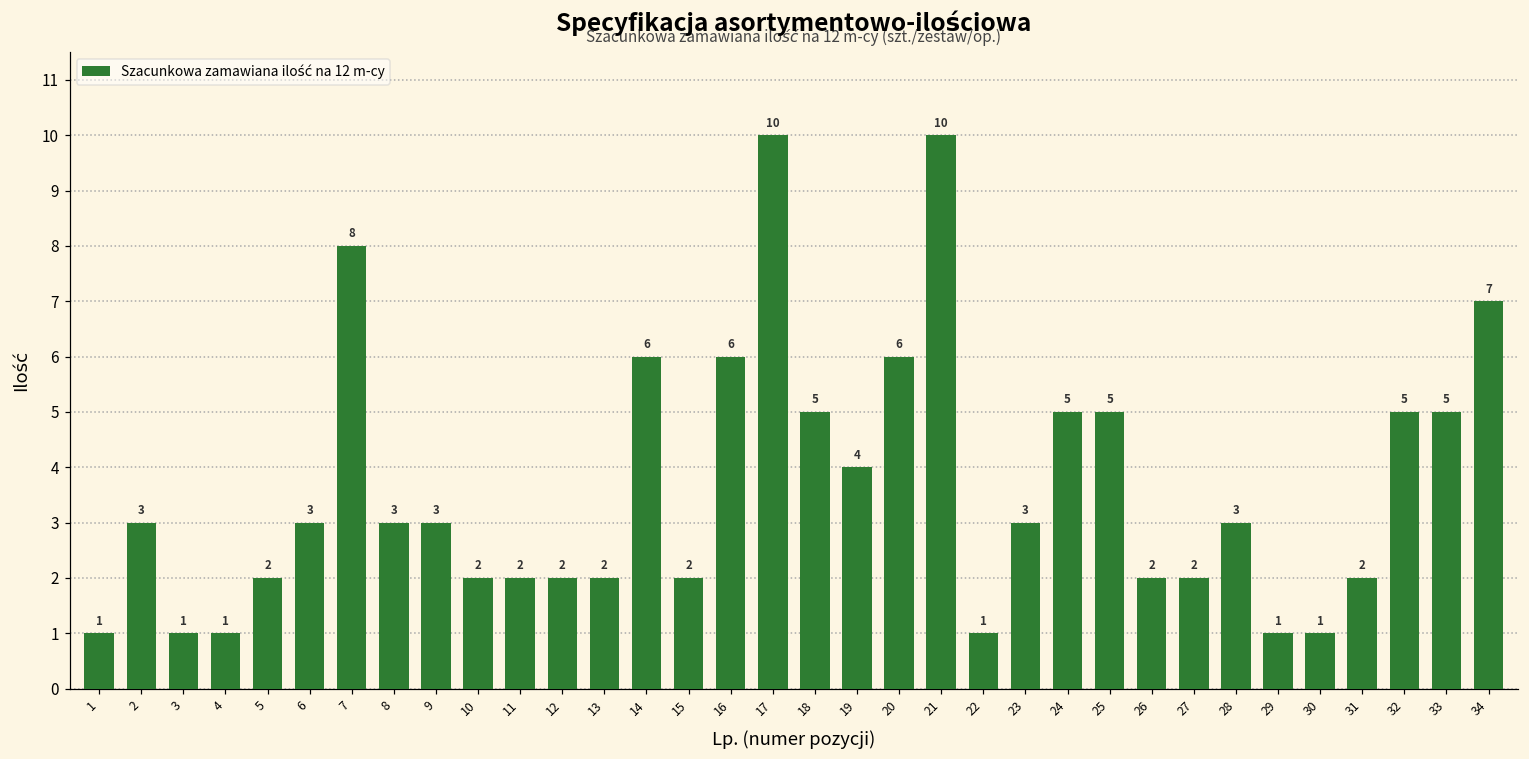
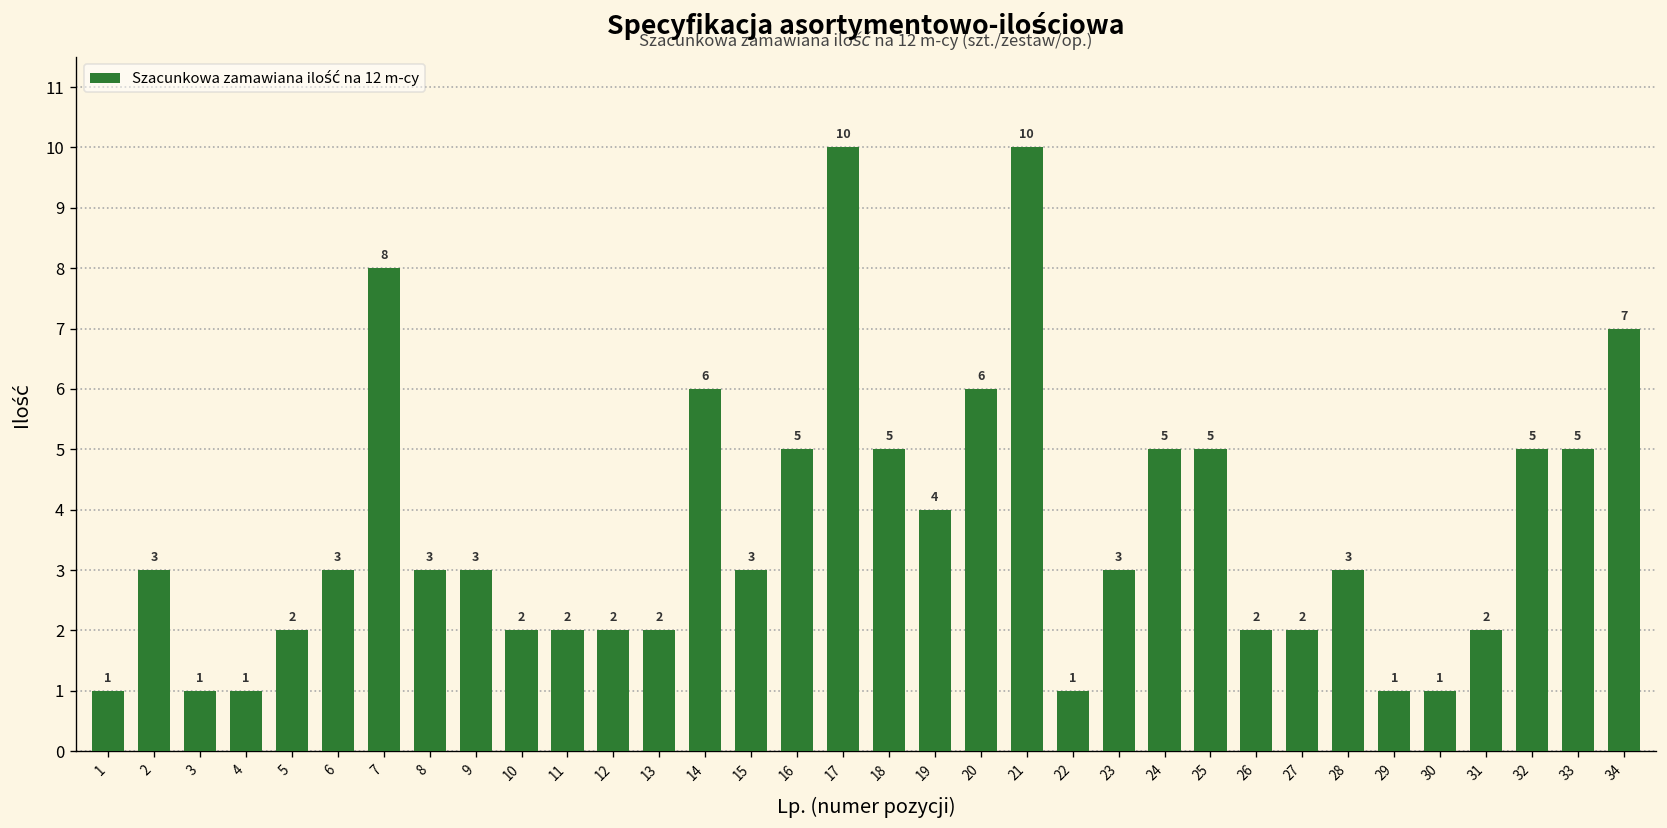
  {
    "1": 1,
    "2": 3,
    "3": 1,
    "4": 1,
    "5": 2,
    "6": 3,
    "7": 8,
    "8": 3,
    "9": 3,
    "10": 2,
    "11": 2,
    "12": 2,
    "13": 2,
    "14": 6,
-   "15": 2,
-   "16": 6,
+   "15": 3,
+   "16": 5,
    "17": 10,
    "18": 5,
    "19": 4,
    "20": 6,
    "21": 10,
    "22": 1,
    "23": 3,
    "24": 5,
    "25": 5,
    "26": 2,
    "27": 2,
    "28": 3,
    "29": 1,
    "30": 1,
    "31": 2,
    "32": 5,
    "33": 5,
    "34": 7
  }
